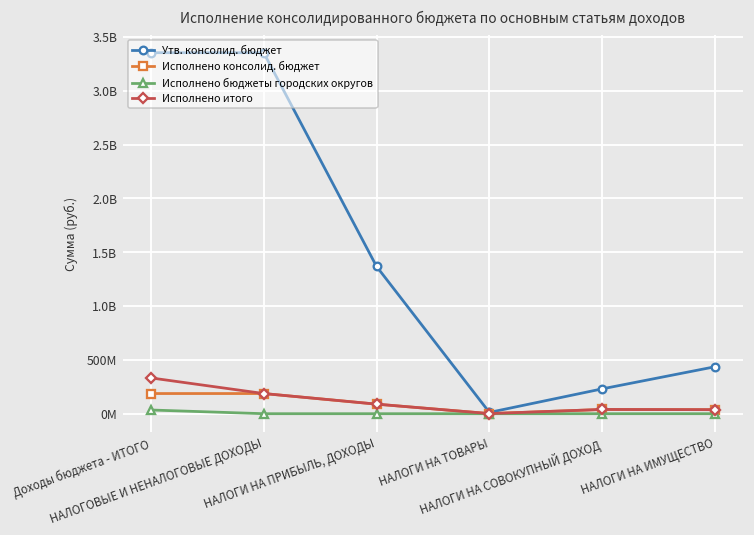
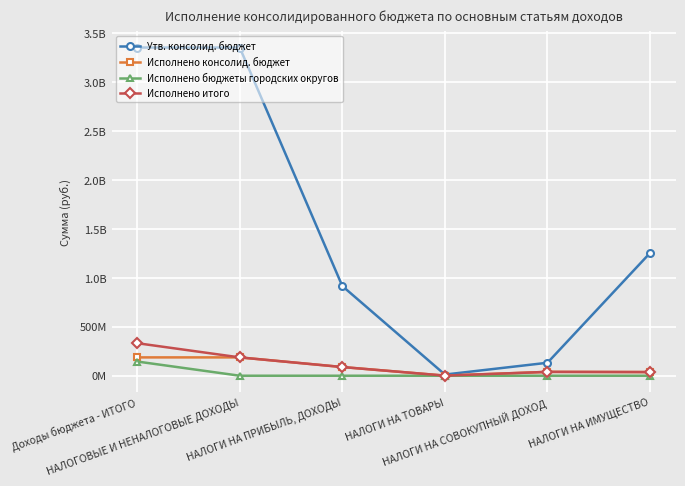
  {
    "Утв. консолид. бюджет": {
-     "НАЛОГИ НА ПРИБЫЛЬ, ДОХОДЫ": 1400000000,
-     "НАЛОГИ НА СОВОКУПНЫЙ ДОХОД": 200000000,
-     "НАЛОГИ НА ИМУЩЕСТВО": 400000000
+     "НАЛОГИ НА ПРИБЫЛЬ, ДОХОДЫ": 900000000,
+     "НАЛОГИ НА СОВОКУПНЫЙ ДОХОД": 100000000,
+     "НАЛОГИ НА ИМУЩЕСТВО": 1300000000
    },
    "Исполнено бюджеты городских округов": {
-     "Доходы бюджета - ИТОГО": 0,
+     "Доходы бюджета - ИТОГО": 100000000,
      "НАЛОГОВЫЕ И НЕНАЛОГОВЫЕ ДОХОДЫ": 0,
      "НАЛОГИ НА ПРИБЫЛЬ, ДОХОДЫ": 0,
      "НАЛОГИ НА СОВОКУПНЫЙ ДОХОД": 0,
      "НАЛОГИ НА ИМУЩЕСТВО": 0
    }
  }
